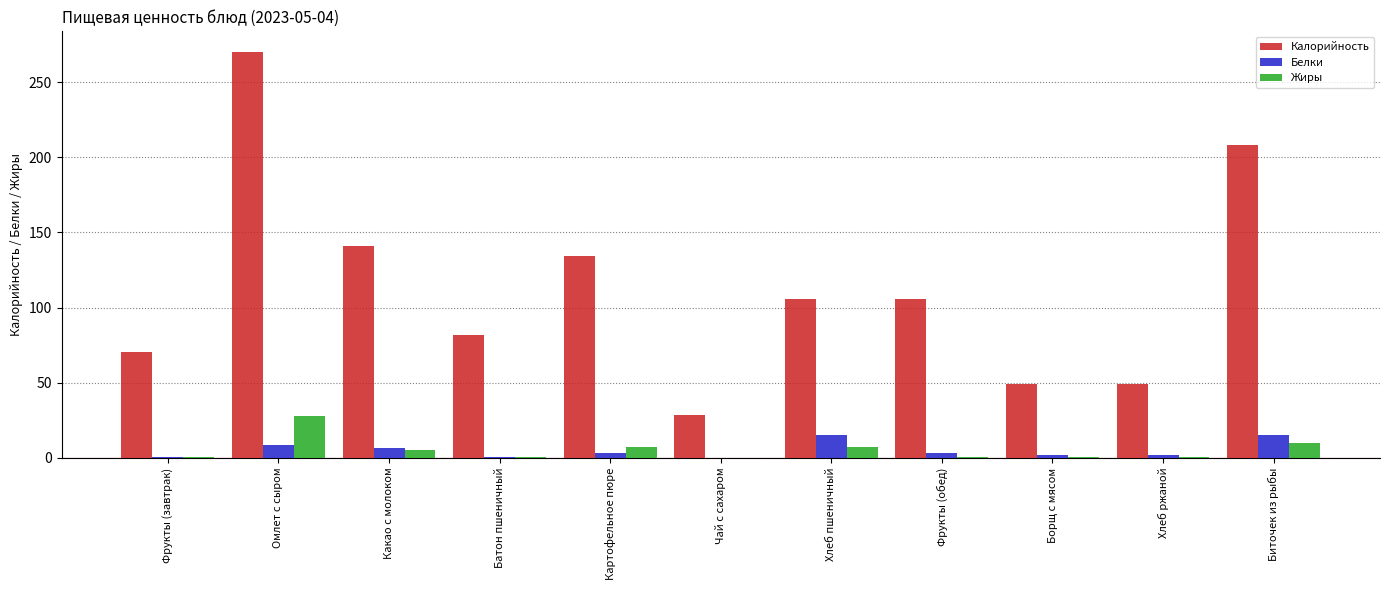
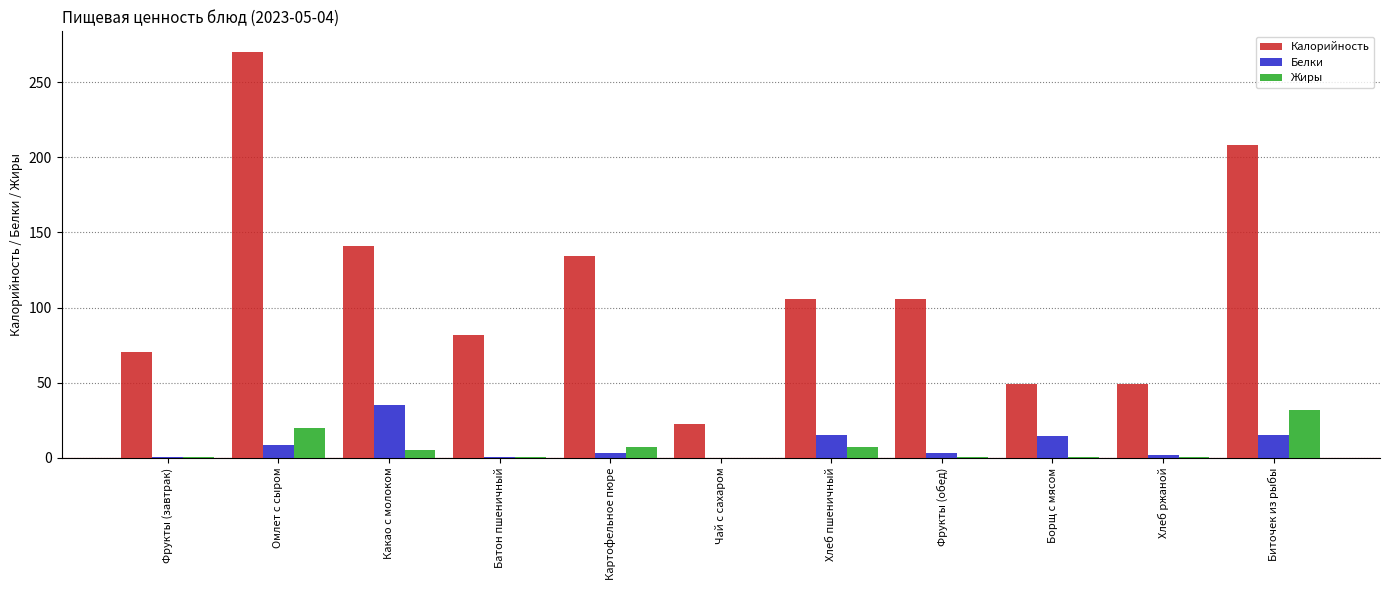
  {
    "Калорийность": {
      "Фрукты (завтрак)": 71,
      "Омлет с сыром": 270,
      "Какао с молоком": 141,
      "Батон пшеничный": 82,
      "Картофельное пюре": 134,
-     "Чай с сахаром": 29,
+     "Чай с сахаром": 22,
      "Хлеб пшеничный": 106,
      "Фрукты (обед)": 106,
      "Борщ с мясом": 50,
      "Хлеб ржаной": 50,
      "Биточек из рыбы": 208
    },
    "Белки": {
      "Омлет с сыром": 9,
-     "Какао с молоком": 7,
+     "Какао с молоком": 35,
      "Картофельное пюре": 4,
      "Чай с сахаром": 0,
      "Хлеб пшеничный": 15,
      "Фрукты (обед)": 3,
-     "Борщ с мясом": 2,
+     "Борщ с мясом": 15,
      "Биточек из рыбы": 15
    },
    "Жиры": {
-     "Омлет с сыром": 28,
+     "Омлет с сыром": 20,
      "Какао с молоком": 5,
      "Картофельное пюре": 7,
      "Чай с сахаром": 0,
      "Хлеб пшеничный": 7,
-     "Биточек из рыбы": 10
+     "Биточек из рыбы": 32
    }
  }
